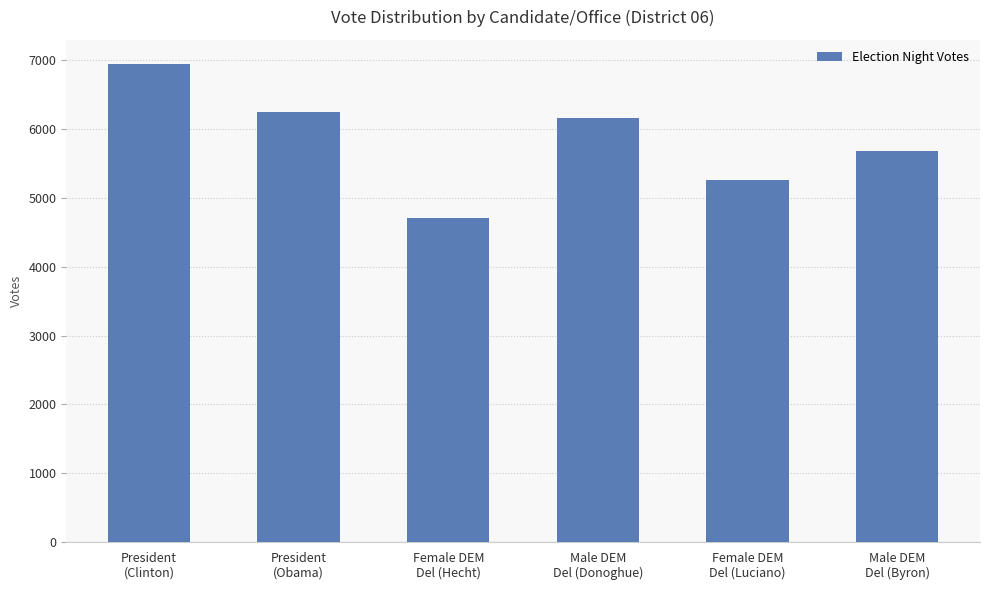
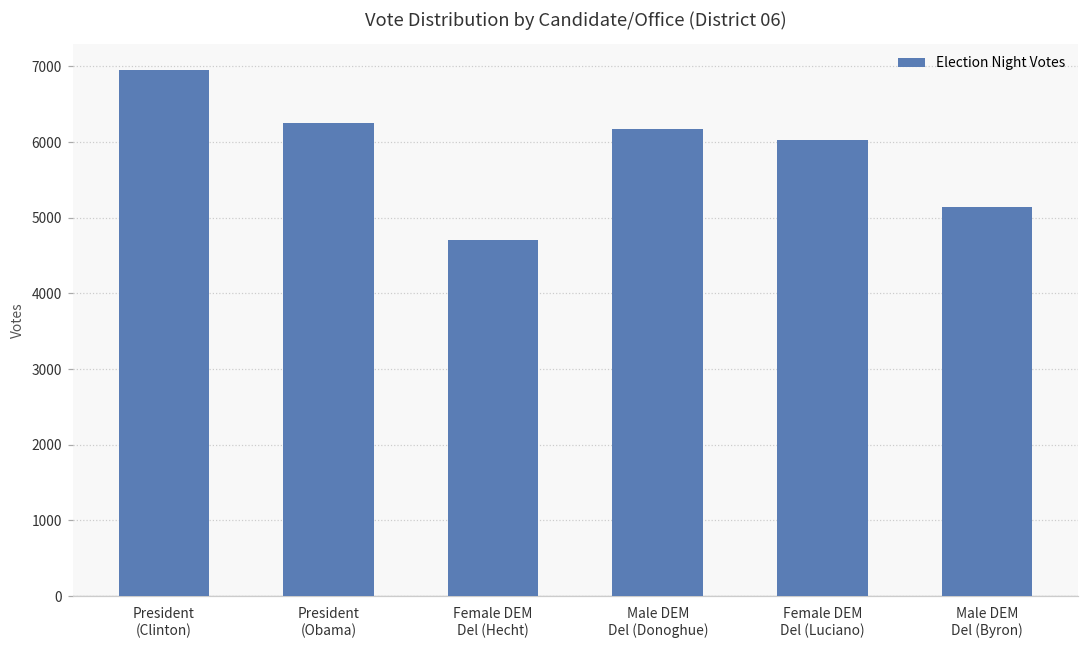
  {
    "President (Clinton)": 7000,
    "President (Obama)": 6300,
    "Female DEM Del (Hecht)": 4700,
    "Male DEM Del (Donoghue)": 6200,
-   "Female DEM Del (Luciano)": 5300,
-   "Male DEM Del (Byron)": 5700
+   "Female DEM Del (Luciano)": 6000,
+   "Male DEM Del (Byron)": 5100
  }
